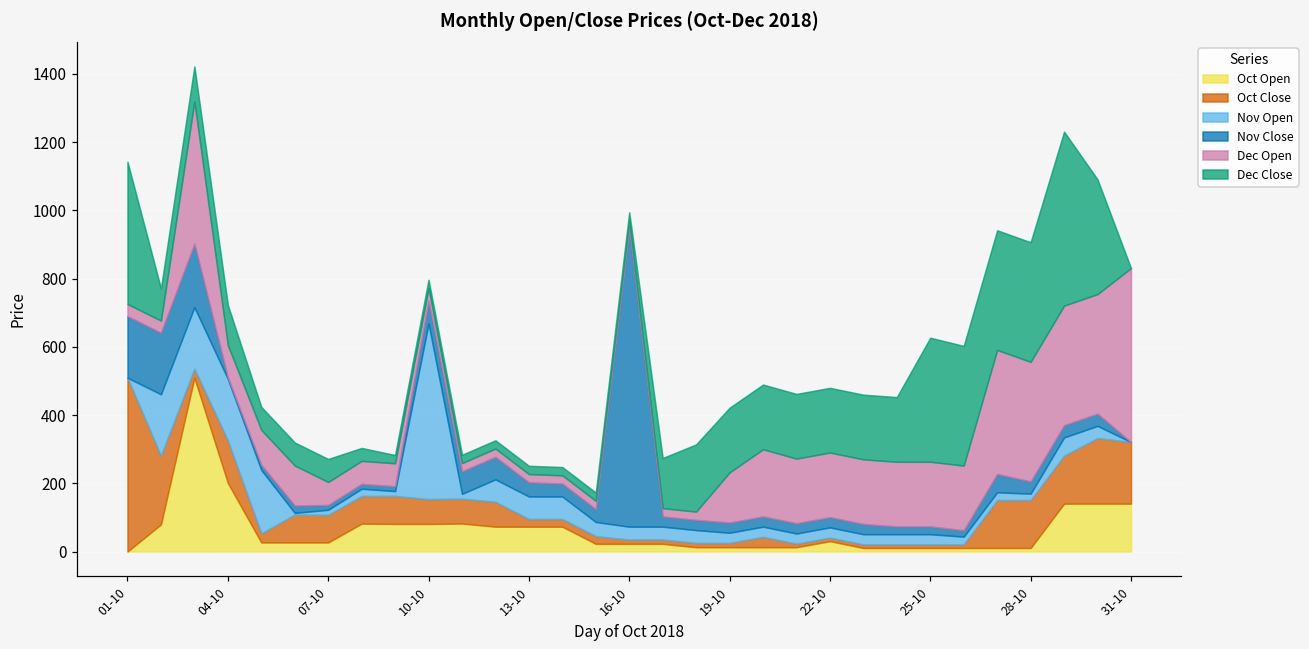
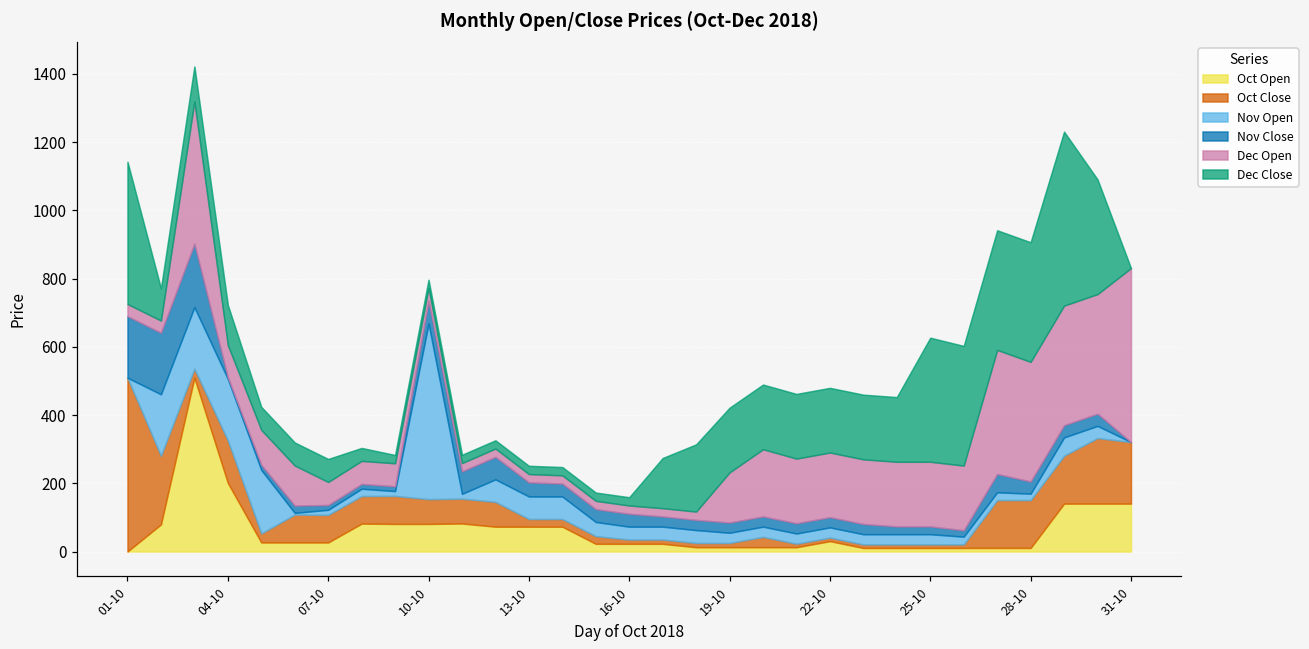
  {
    "Oct Open": {
      "01-10": 0,
      "04-10": 200,
      "07-10": 30,
      "10-10": 80,
      "13-10": 70,
      "16-10": 20,
      "19-10": 10,
      "22-10": 30,
      "25-10": 10,
      "28-10": 10,
      "31-10": 140
    },
    "Oct Close": {
      "04-10": 120,
      "07-10": 80,
      "10-10": 70,
      "13-10": 20,
      "16-10": 10,
      "19-10": 10,
      "22-10": 10,
      "25-10": 10,
      "28-10": 140
    },
    "Nov Open": {
      "07-10": 10,
      "10-10": 510,
      "13-10": 70,
      "16-10": 40,
      "19-10": 30,
      "22-10": 30,
      "25-10": 30,
      "28-10": 20
    },
    "Nov Close": {
      "01-10": 180,
      "07-10": 10,
      "10-10": 70,
      "13-10": 40,
-     "16-10": 870,
+     "16-10": 40,
      "19-10": 30,
      "22-10": 30,
      "25-10": 20,
      "28-10": 40
    },
    "Dec Open": {
      "01-10": 40,
      "04-10": 90,
      "07-10": 70,
      "10-10": 40,
      "13-10": 20,
      "16-10": 20,
      "19-10": 150,
      "22-10": 190,
      "25-10": 190,
      "28-10": 350
    },
    "Dec Close": {
      "01-10": 420,
      "04-10": 120,
      "07-10": 70,
      "10-10": 20,
      "13-10": 20,
      "16-10": 20,
      "19-10": 190,
      "22-10": 190,
      "25-10": 360,
      "28-10": 350
    }
  }
